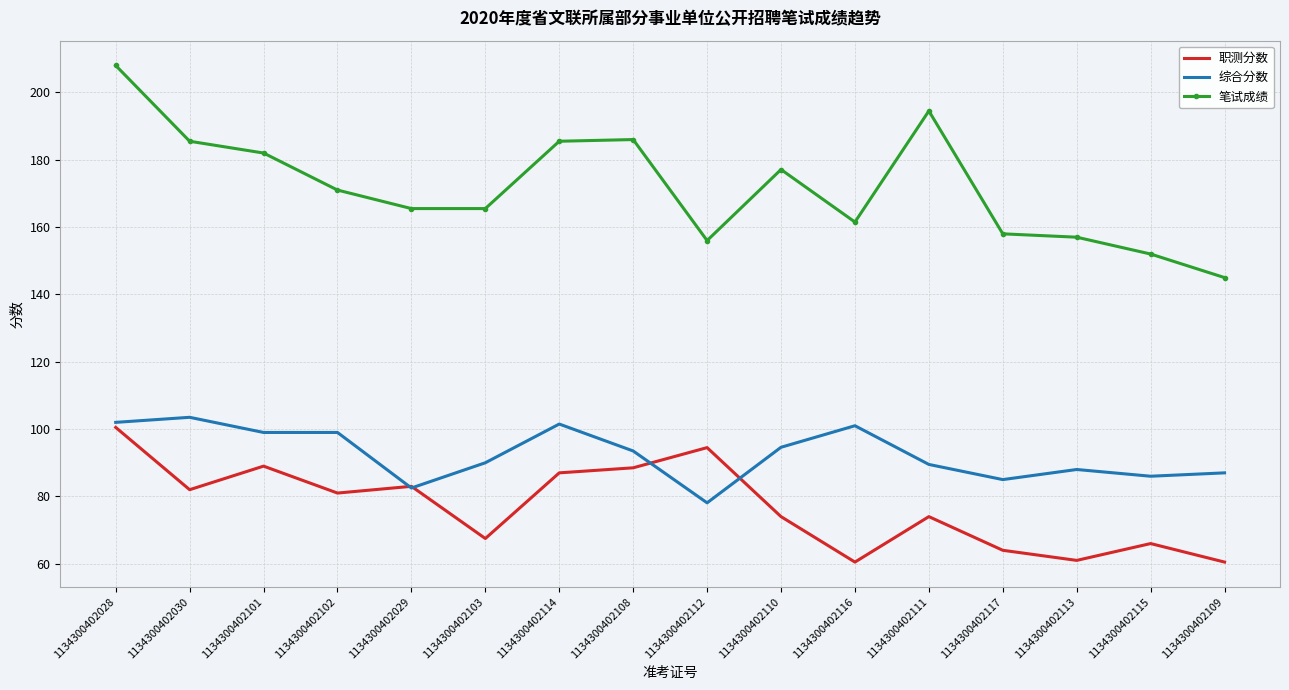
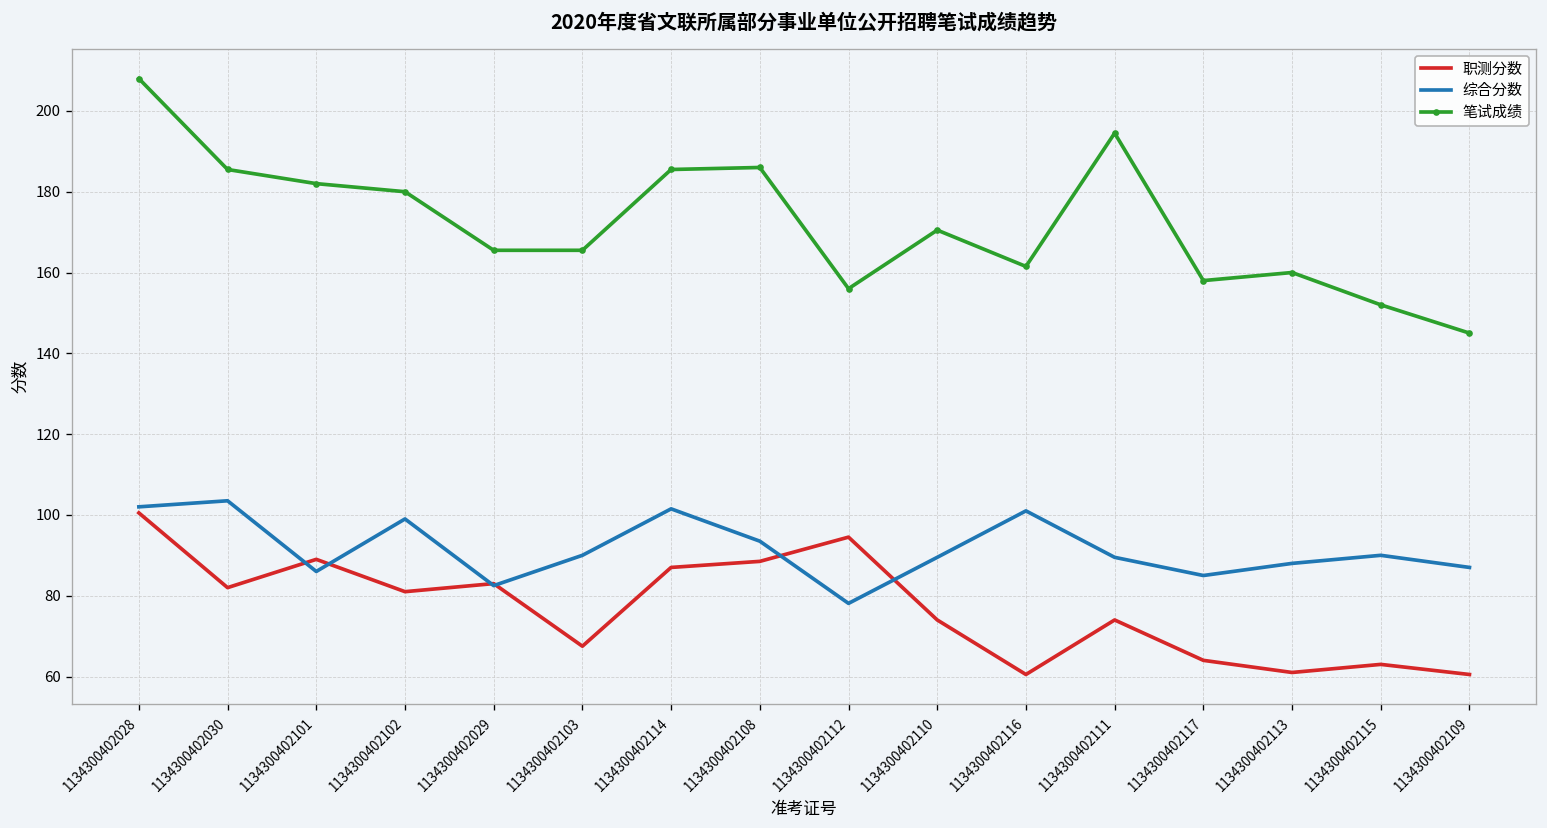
  {
    "职测分数": {
      "1134300402028": 101,
      "1134300402030": 82,
      "1134300402101": 89,
      "1134300402102": 81,
      "1134300402103": 68,
      "1134300402114": 87,
      "1134300402108": 89,
      "1134300402112": 95,
      "1134300402110": 74,
      "1134300402116": 61,
      "1134300402111": 74,
      "1134300402117": 64,
      "1134300402113": 61,
-     "1134300402115": 66,
+     "1134300402115": 63,
      "1134300402109": 61
    },
    "综合分数": {
      "1134300402028": 102,
      "1134300402030": 104,
-     "1134300402101": 99,
+     "1134300402101": 86,
      "1134300402102": 99,
      "1134300402103": 90,
      "1134300402114": 102,
      "1134300402108": 94,
      "1134300402112": 78,
-     "1134300402110": 95,
+     "1134300402110": 90,
      "1134300402116": 101,
      "1134300402111": 90,
      "1134300402117": 85,
      "1134300402113": 88,
-     "1134300402115": 86,
+     "1134300402115": 90,
      "1134300402109": 87
    },
    "笔试成绩": {
      "1134300402028": 208,
      "1134300402030": 186,
      "1134300402101": 182,
-     "1134300402102": 171,
+     "1134300402102": 180,
      "1134300402029": 166,
      "1134300402103": 166,
      "1134300402114": 186,
      "1134300402108": 186,
      "1134300402112": 156,
-     "1134300402110": 177,
+     "1134300402110": 171,
      "1134300402116": 162,
      "1134300402111": 195,
      "1134300402117": 158,
-     "1134300402113": 157,
+     "1134300402113": 160,
      "1134300402115": 152,
      "1134300402109": 145
    }
  }
